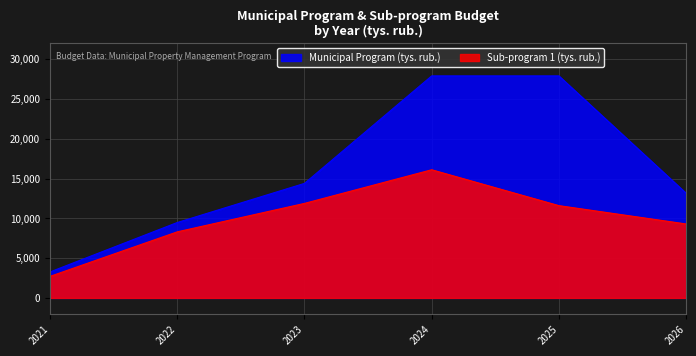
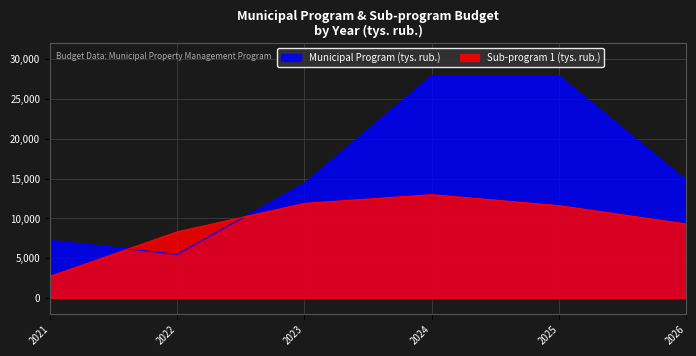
  {
    "Municipal Program (tys. rub.)": {
-     "2021": "3,000",
-     "2022": "9,000",
+     "2021": "7,000",
+     "2022": "5,000",
      "2023": "14,000",
      "2024": "28,000",
      "2025": "28,000",
-     "2026": "13,000"
+     "2026": "15,000"
    },
    "Sub-program 1 (tys. rub.)": {
      "2021": "3,000",
      "2022": "8,000",
      "2023": "12,000",
-     "2024": "16,000",
+     "2024": "13,000",
      "2025": "12,000",
      "2026": "9,000"
    }
  }
